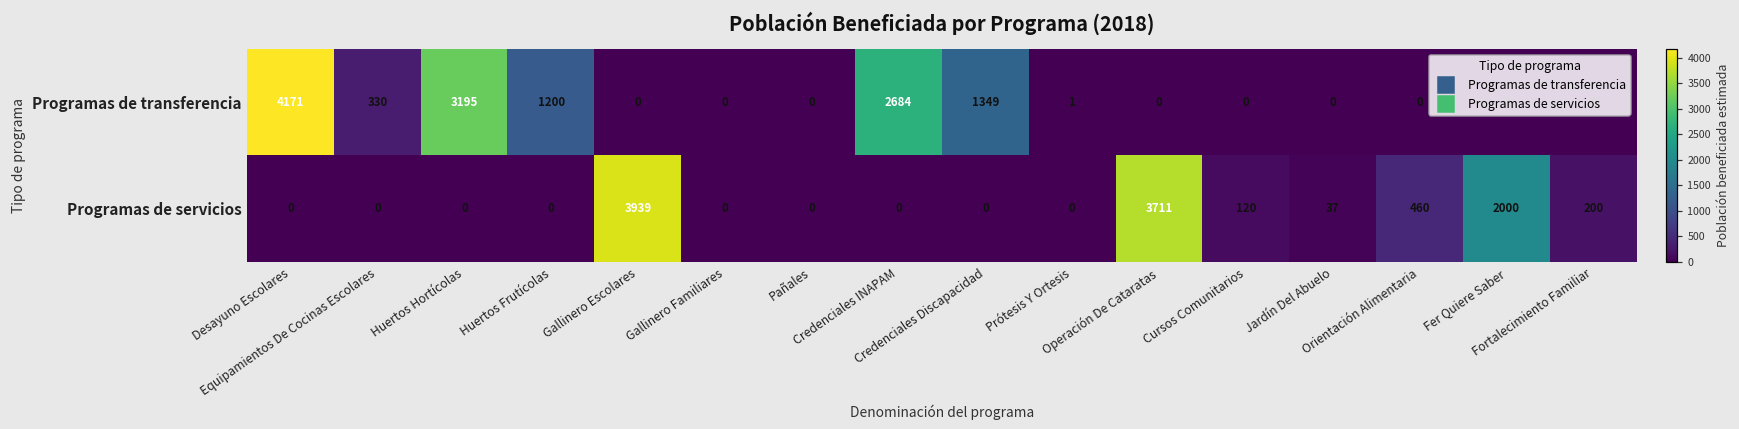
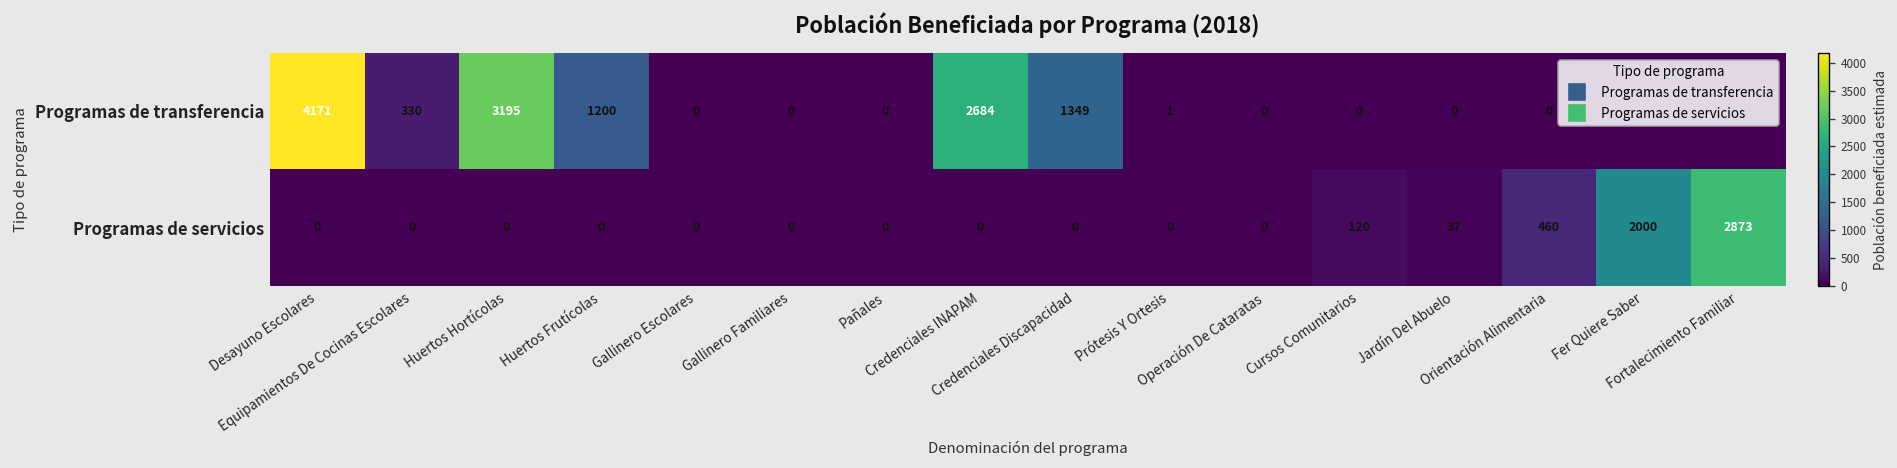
  {
    "Programas de transferencia": {
      "Desayuno Escolares": 4171,
      "Equipamientos De Cocinas Escolares": 330,
      "Huertos Hortícolas": 3195,
      "Huertos Frutícolas": 1200,
      "Gallinero Escolares": 0,
      "Gallinero Familiares": 0,
      "Pañales": 0,
      "Credenciales INAPAM": 2684,
      "Credenciales Discapacidad": 1349,
      "Prótesis Y Ortesis": 1,
      "Operación De Cataratas": 0,
      "Cursos Comunitarios": 0,
      "Jardín Del Abuelo": 0,
      "Orientación Alimentaria": 0
    },
    "Programas de servicios": {
      "Desayuno Escolares": 0,
      "Equipamientos De Cocinas Escolares": 0,
      "Huertos Hortícolas": 0,
      "Huertos Frutícolas": 0,
-     "Gallinero Escolares": 3939,
+     "Gallinero Escolares": 0,
      "Gallinero Familiares": 0,
      "Pañales": 0,
      "Credenciales INAPAM": 0,
      "Credenciales Discapacidad": 0,
      "Prótesis Y Ortesis": 0,
-     "Operación De Cataratas": 3711,
+     "Operación De Cataratas": 0,
      "Cursos Comunitarios": 120,
      "Jardín Del Abuelo": 37,
      "Orientación Alimentaria": 460,
      "Fer Quiere Saber": 2000,
-     "Fortalecimiento Familiar": 200
+     "Fortalecimiento Familiar": 2873
    }
  }
